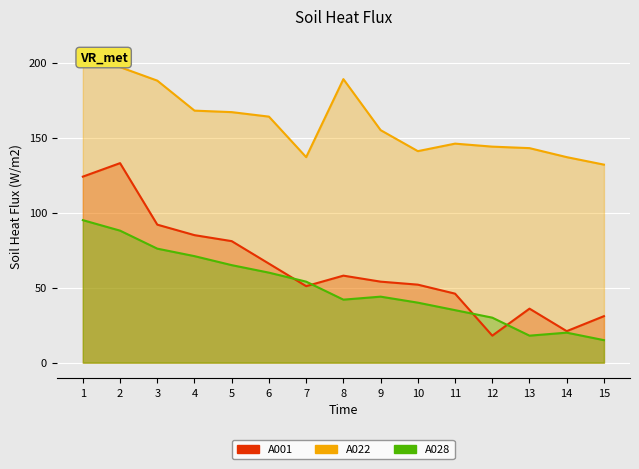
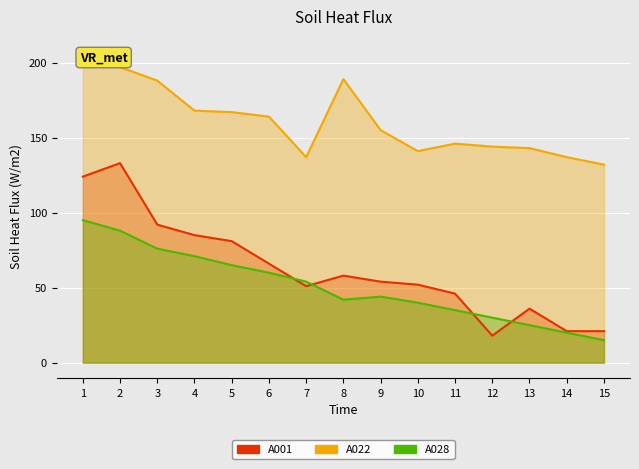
  {
    "A001": {
      "1": 124,
      "2": 133,
      "3": 92,
      "4": 85,
      "5": 81,
      "6": 66,
      "7": 51,
      "8": 58,
      "9": 54,
      "10": 52,
      "11": 46,
      "12": 18,
      "13": 36,
-     "15": 31
+     "15": 21
    },
    "A022": {
      "3": 188,
      "4": 168,
      "5": 167,
      "6": 164,
      "7": 137,
      "8": 189,
      "9": 155,
      "10": 141,
      "11": 146,
      "12": 144,
      "13": 143,
      "14": 137,
      "15": 132
    },
    "A028": {
      "1": 95,
      "2": 88,
      "3": 76,
      "4": 71,
      "5": 65,
      "6": 60,
      "7": 54,
      "8": 42,
      "9": 44,
      "10": 40,
      "11": 35,
      "12": 30,
-     "13": 18,
+     "13": 25,
      "15": 15
    }
  }
